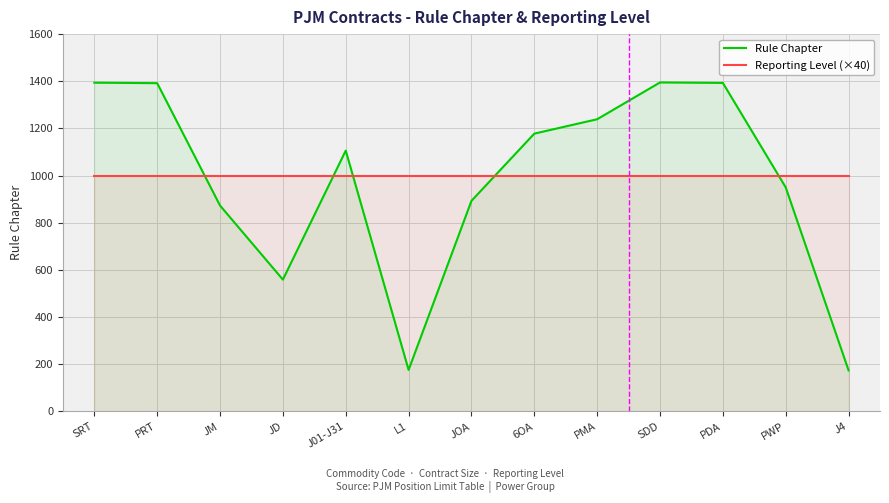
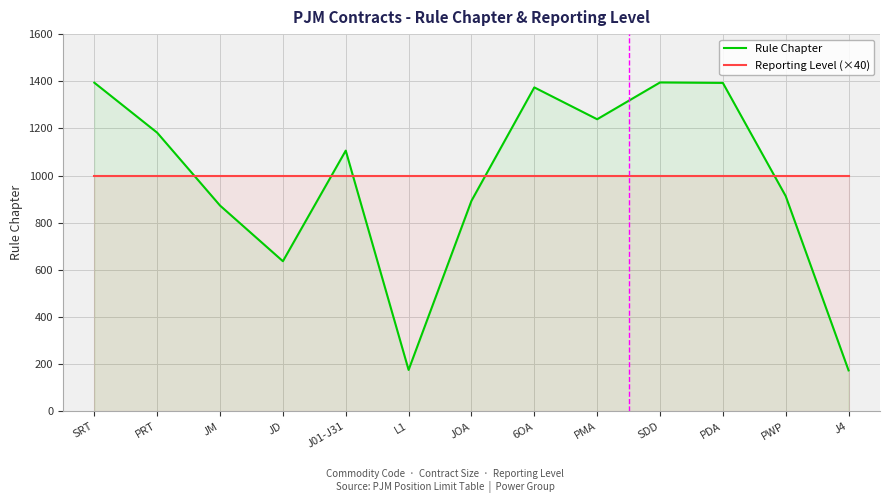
  {
    "Rule Chapter": {
      "SRT": 1390,
-     "PRT": 1390,
+     "PRT": 1180,
      "JM": 870,
-     "JD": 560,
+     "JD": 640,
      "J01-J31": 1110,
      "L1": 180,
      "JOA": 890,
-     "6OA": 1180,
+     "6OA": 1370,
      "PMA": 1240,
      "SDD": 1400,
      "PDA": 1390,
-     "PWP": 950,
+     "PWP": 910,
      "J4": 170
    },
    "Reporting Level (×40)": {
      "SRT": 1000,
      "PRT": 1000,
      "JM": 1000,
      "JD": 1000,
      "J01-J31": 1000,
      "L1": 1000,
      "JOA": 1000,
      "6OA": 1000,
      "PMA": 1000,
      "SDD": 1000,
      "PDA": 1000,
      "PWP": 1000,
      "J4": 1000
    }
  }
